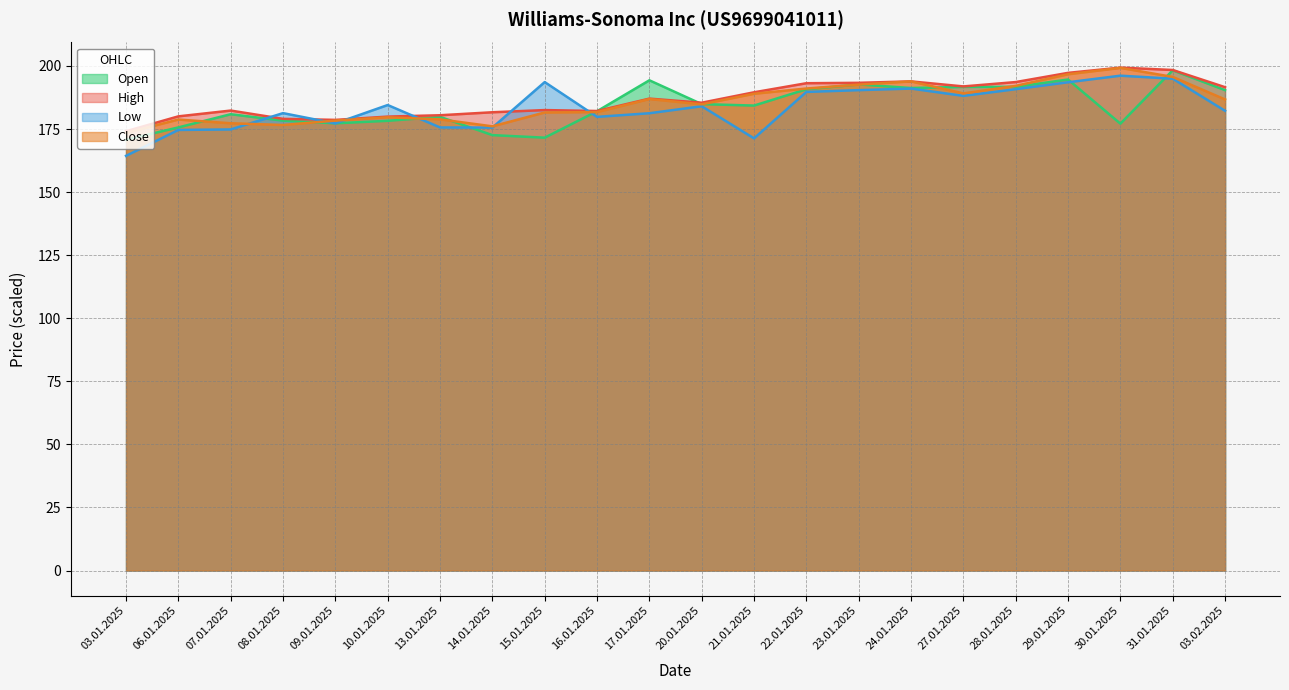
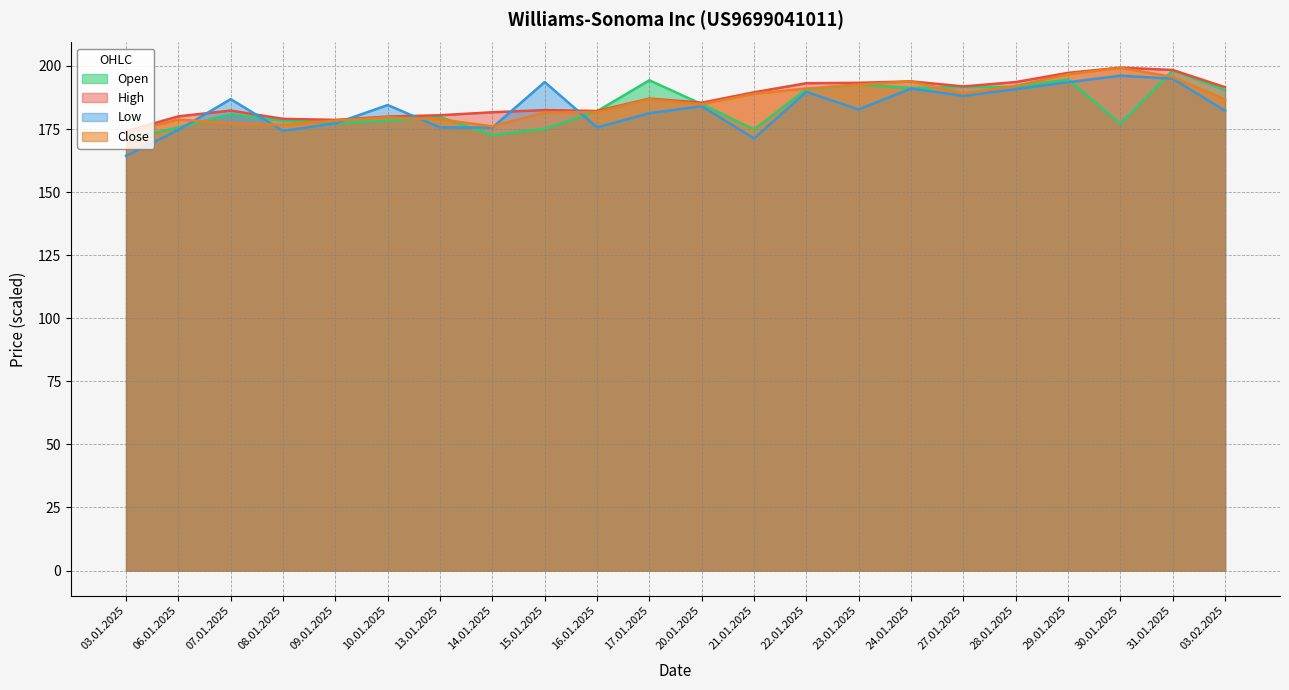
  {
    "Open": {
      "07.01.2025": 181,
      "10.01.2025": 178,
      "14.01.2025": 173,
-     "15.01.2025": 172,
+     "15.01.2025": 175,
      "17.01.2025": 194,
-     "21.01.2025": 184,
+     "21.01.2025": 175,
      "29.01.2025": 195,
      "30.01.2025": 177,
      "03.02.2025": 190
    },
    "Low": {
      "03.01.2025": 164,
-     "07.01.2025": 175,
-     "08.01.2025": 181,
+     "07.01.2025": 187,
+     "08.01.2025": 174,
      "10.01.2025": 185,
      "13.01.2025": 176,
      "15.01.2025": 194,
-     "16.01.2025": 180,
+     "16.01.2025": 176,
      "17.01.2025": 181,
      "21.01.2025": 171,
      "22.01.2025": 190,
-     "23.01.2025": 190,
+     "23.01.2025": 183,
      "29.01.2025": 194,
      "30.01.2025": 196,
      "03.02.2025": 182
    }
  }
